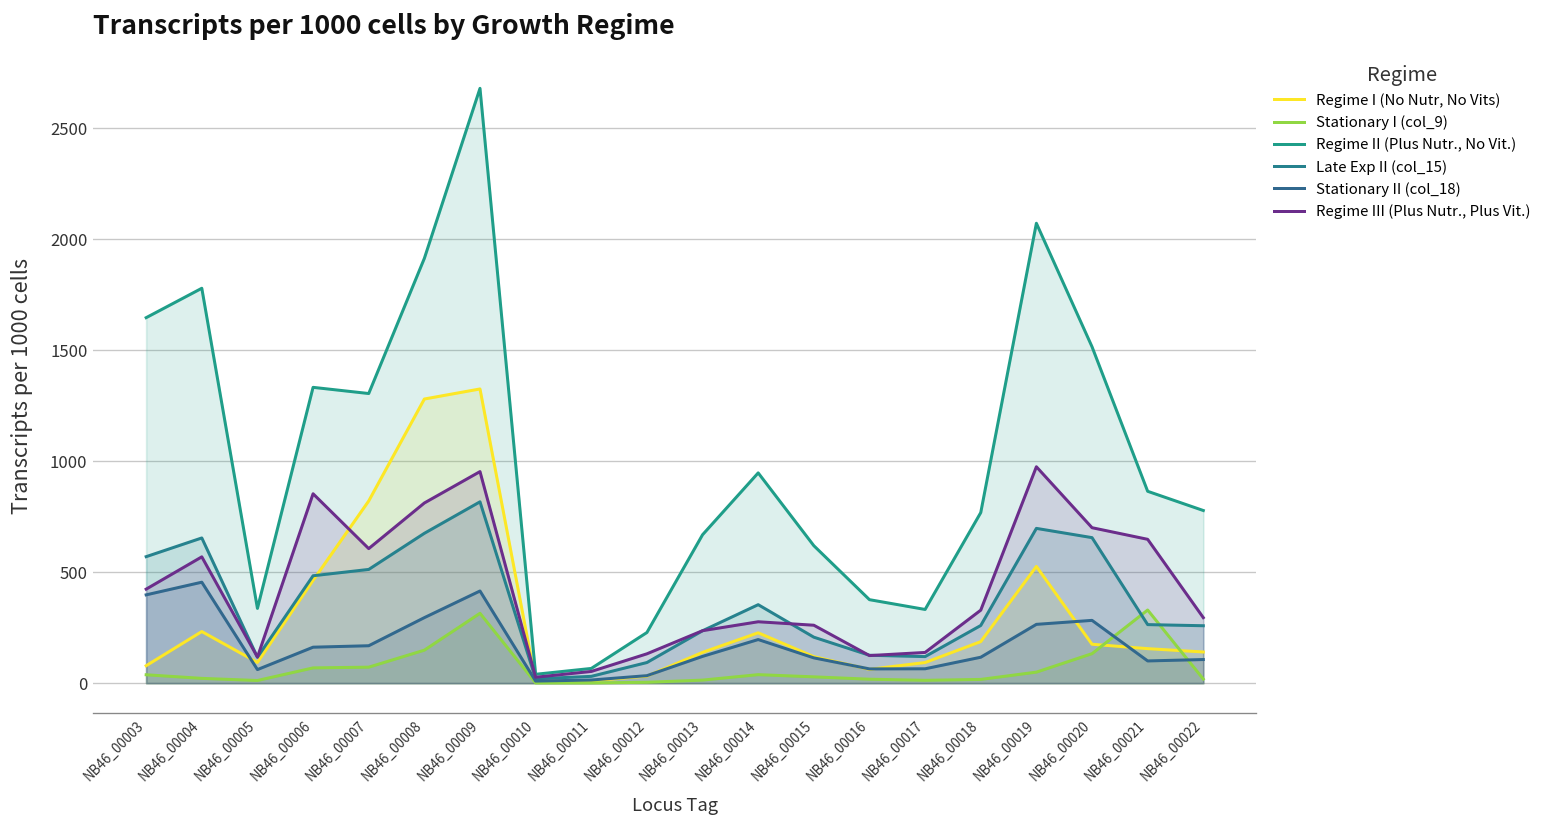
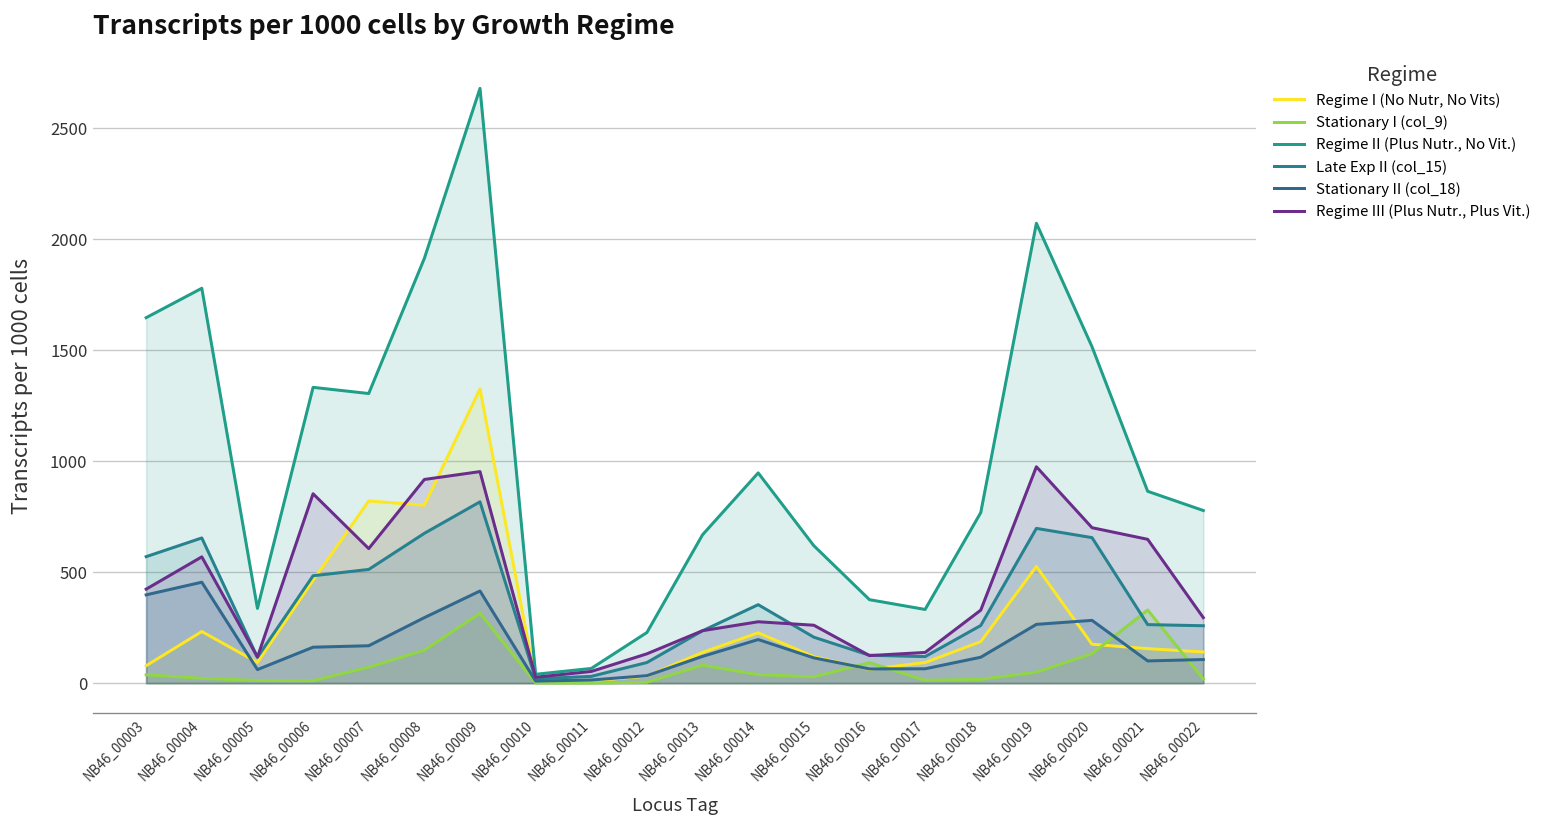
  {
    "Regime I (No Nutr, No Vits)": {
      "NB46_00003": 80,
      "NB46_00004": 230,
      "NB46_00005": 90,
      "NB46_00006": 460,
      "NB46_00007": 820,
-     "NB46_00008": 1280,
+     "NB46_00008": 800,
      "NB46_00009": 1320,
      "NB46_00013": 140,
      "NB46_00014": 230,
      "NB46_00017": 90,
      "NB46_00018": 190,
      "NB46_00019": 530,
      "NB46_00020": 180,
      "NB46_00021": 160,
      "NB46_00022": 140
    },
    "Stationary I (col_9)": {
      "NB46_00003": 40,
      "NB46_00004": 20,
      "NB46_00005": 10,
-     "NB46_00006": 70,
+     "NB46_00006": 10,
      "NB46_00007": 70,
      "NB46_00008": 150,
      "NB46_00009": 310,
      "NB46_00012": 0,
-     "NB46_00013": 10,
+     "NB46_00013": 80,
      "NB46_00014": 40,
      "NB46_00015": 30,
-     "NB46_00016": 20,
+     "NB46_00016": 90,
      "NB46_00017": 10,
      "NB46_00018": 20,
      "NB46_00019": 50,
      "NB46_00020": 130,
      "NB46_00021": 330,
      "NB46_00022": 20
    },
    "Regime III (Plus Nutr., Plus Vit.)": {
      "NB46_00003": 420,
      "NB46_00004": 570,
      "NB46_00006": 850,
      "NB46_00007": 610,
-     "NB46_00008": 810,
+     "NB46_00008": 920,
      "NB46_00009": 950,
      "NB46_00012": 130,
      "NB46_00014": 280,
      "NB46_00015": 260,
      "NB46_00017": 140,
      "NB46_00018": 330,
      "NB46_00019": 970,
      "NB46_00020": 700,
      "NB46_00021": 650,
      "NB46_00022": 300
    }
  }
